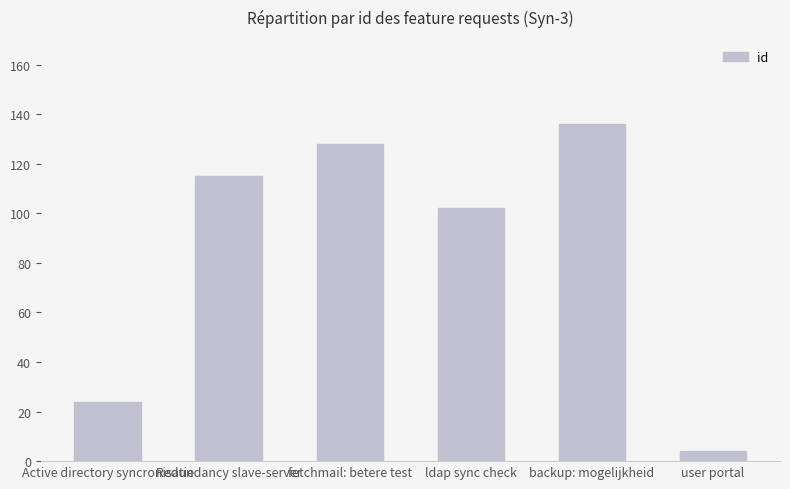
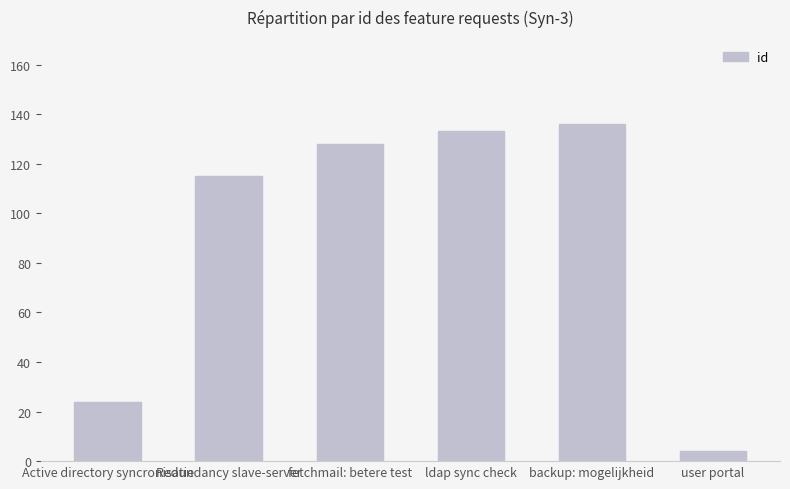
  {
    "fetchmail: betere test": 128,
-   "ldap sync check": 102,
+   "ldap sync check": 133,
    "backup: mogelijkheid": 136,
    "user portal": 4
  }
